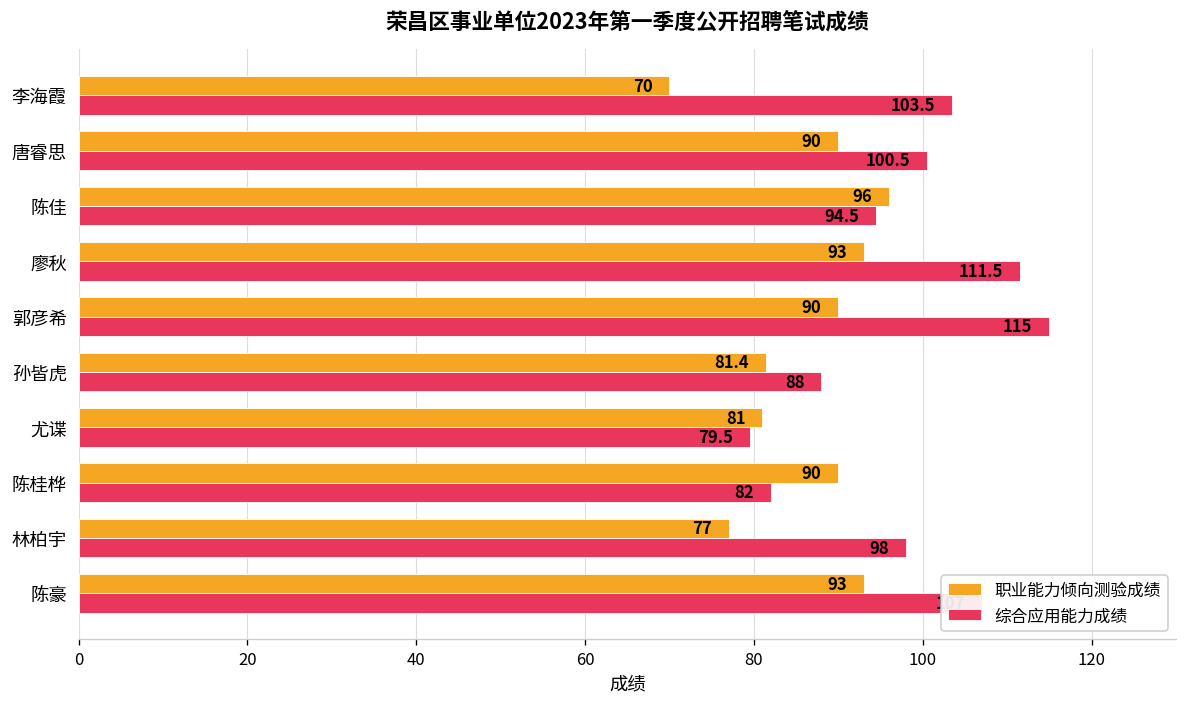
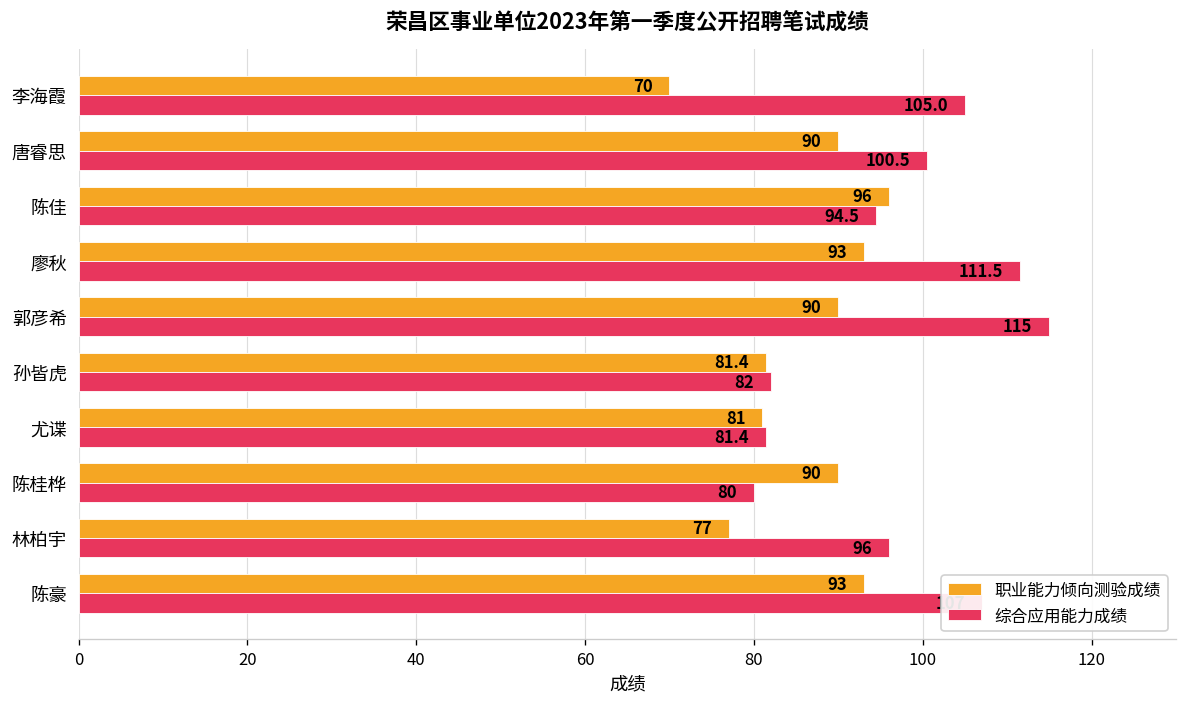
  {
    "职业能力倾向测验成绩": {
      "李海霞": 70,
      "唐睿思": 90,
      "陈佳": 96,
      "廖秋": 93,
      "郭彦希": 90,
      "孙皆虎": 81.4,
      "尤谍": 81,
      "陈桂桦": 90,
      "林柏宇": 77,
      "陈豪": 93
    },
    "综合应用能力成绩": {
-     "李海霞": 103.5,
+     "李海霞": 105.0,
      "唐睿思": 100.5,
      "陈佳": 94.5,
      "廖秋": 111.5,
      "郭彦希": 115,
-     "孙皆虎": 88,
-     "尤谍": 79.5,
-     "陈桂桦": 82,
-     "林柏宇": 98
+     "孙皆虎": 82,
+     "尤谍": 81.4,
+     "陈桂桦": 80,
+     "林柏宇": 96
    }
  }
